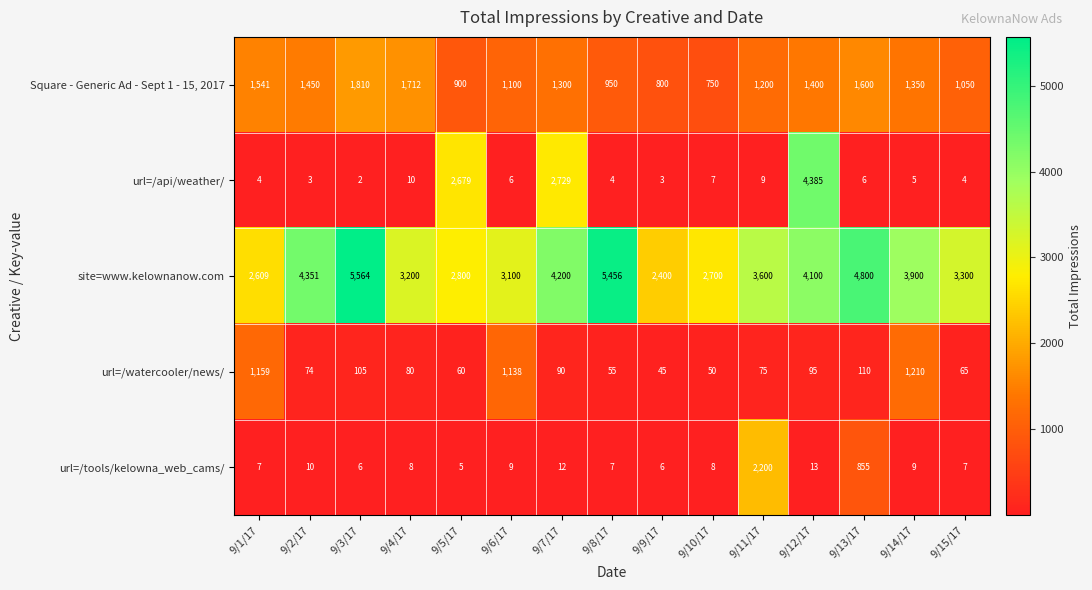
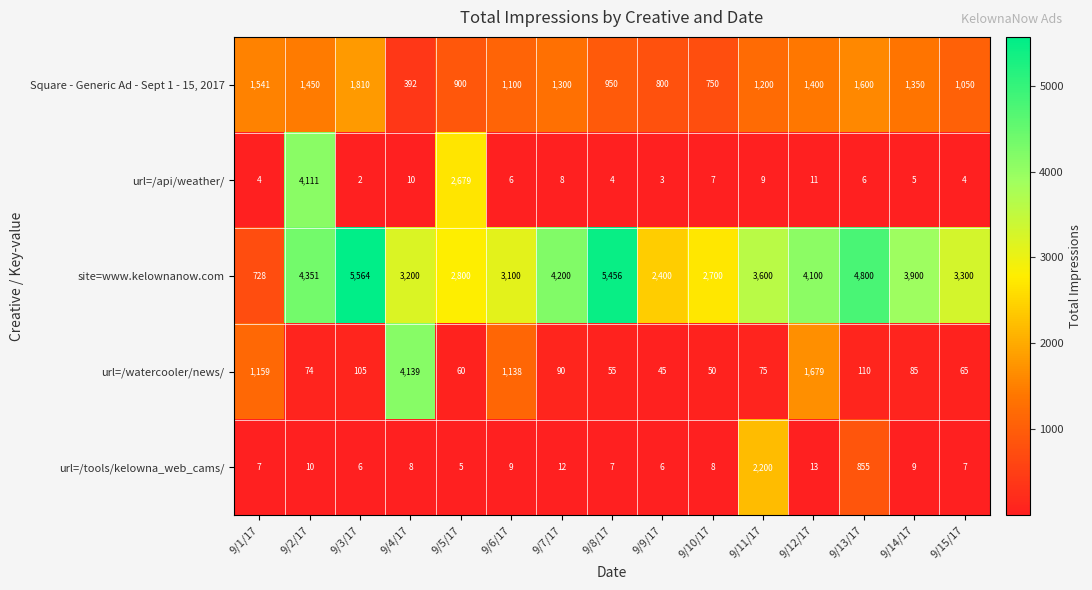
  {
    "Square - Generic Ad - Sept 1 - 15, 2017": {
      "9/1/17": "1,541",
      "9/2/17": "1,450",
      "9/3/17": "1,810",
-     "9/4/17": "1,712",
+     "9/4/17": "392",
      "9/5/17": "900",
      "9/6/17": "1,100",
      "9/7/17": "1,300",
      "9/8/17": "950",
      "9/9/17": "800",
      "9/10/17": "750",
      "9/11/17": "1,200",
      "9/12/17": "1,400",
      "9/13/17": "1,600",
      "9/14/17": "1,350",
      "9/15/17": "1,050"
    },
    "url=/api/weather/": {
      "9/1/17": "4",
-     "9/2/17": "3",
+     "9/2/17": "4,111",
      "9/3/17": "2",
      "9/4/17": "10",
      "9/5/17": "2,679",
      "9/6/17": "6",
-     "9/7/17": "2,729",
+     "9/7/17": "8",
      "9/8/17": "4",
      "9/9/17": "3",
      "9/10/17": "7",
      "9/11/17": "9",
-     "9/12/17": "4,385",
+     "9/12/17": "11",
      "9/13/17": "6",
      "9/14/17": "5",
      "9/15/17": "4"
    },
    "site=www.kelownanow.com": {
-     "9/1/17": "2,609",
+     "9/1/17": "728",
      "9/2/17": "4,351",
      "9/3/17": "5,564",
      "9/4/17": "3,200",
      "9/5/17": "2,800",
      "9/6/17": "3,100",
      "9/7/17": "4,200",
      "9/8/17": "5,456",
      "9/9/17": "2,400",
      "9/10/17": "2,700",
      "9/11/17": "3,600",
      "9/12/17": "4,100",
      "9/13/17": "4,800",
      "9/14/17": "3,900",
      "9/15/17": "3,300"
    },
    "url=/watercooler/news/": {
      "9/1/17": "1,159",
      "9/2/17": "74",
      "9/3/17": "105",
-     "9/4/17": "80",
+     "9/4/17": "4,139",
      "9/5/17": "60",
      "9/6/17": "1,138",
      "9/7/17": "90",
      "9/8/17": "55",
      "9/9/17": "45",
      "9/10/17": "50",
      "9/11/17": "75",
-     "9/12/17": "95",
+     "9/12/17": "1,679",
      "9/13/17": "110",
-     "9/14/17": "1,210",
+     "9/14/17": "85",
      "9/15/17": "65"
    },
    "url=/tools/kelowna_web_cams/": {
      "9/1/17": "7",
      "9/2/17": "10",
      "9/3/17": "6",
      "9/4/17": "8",
      "9/5/17": "5",
      "9/6/17": "9",
      "9/7/17": "12",
      "9/8/17": "7",
      "9/9/17": "6",
      "9/10/17": "8",
      "9/11/17": "2,200",
      "9/12/17": "13",
      "9/13/17": "855",
      "9/14/17": "9",
      "9/15/17": "7"
    }
  }
